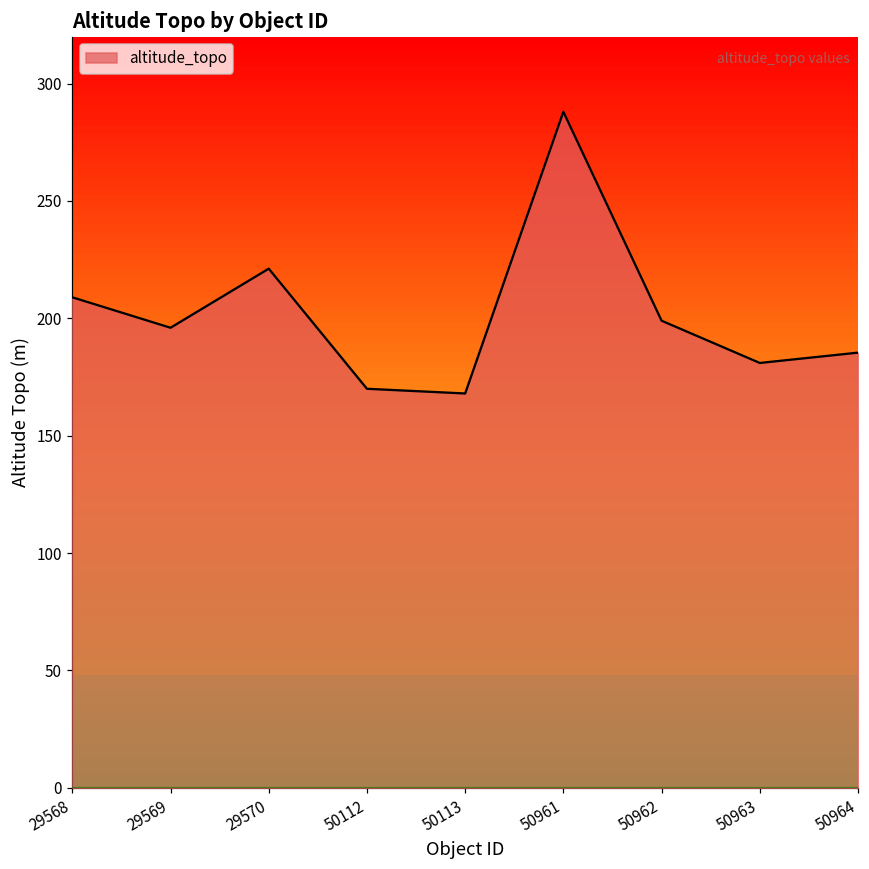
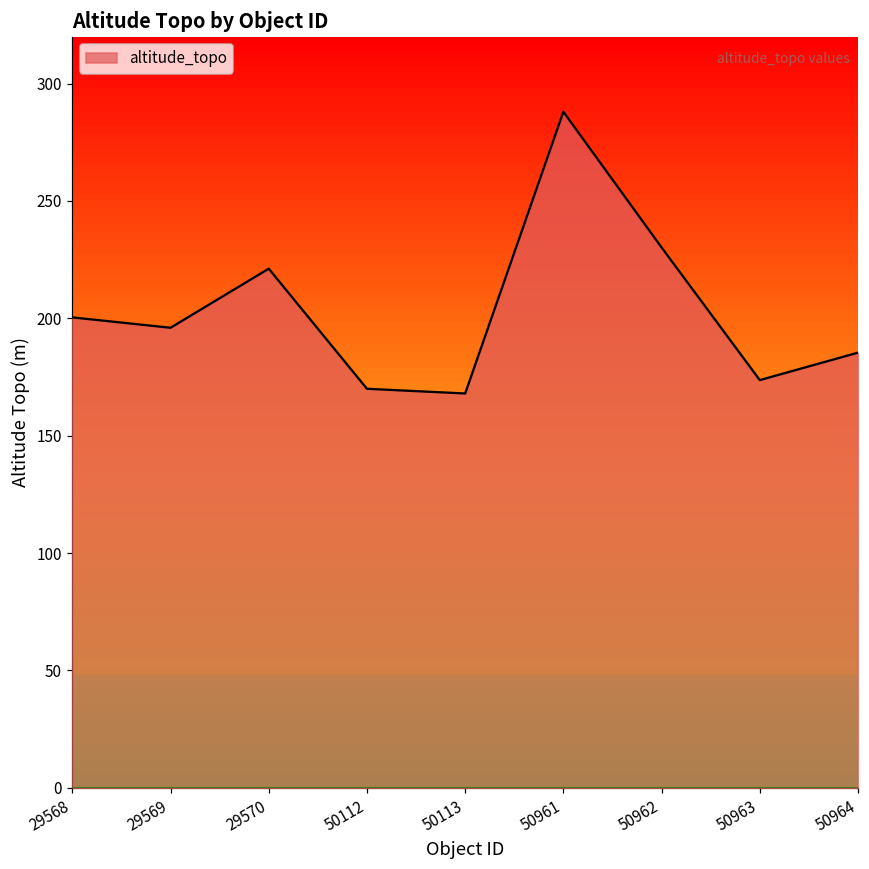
  {
-   "29568": 209,
+   "29568": 200,
    "29569": 196,
    "29570": 221,
    "50112": 170,
    "50113": 168,
    "50961": 288,
-   "50962": 199,
-   "50963": 181,
+   "50962": 230,
+   "50963": 174,
    "50964": 185
  }
